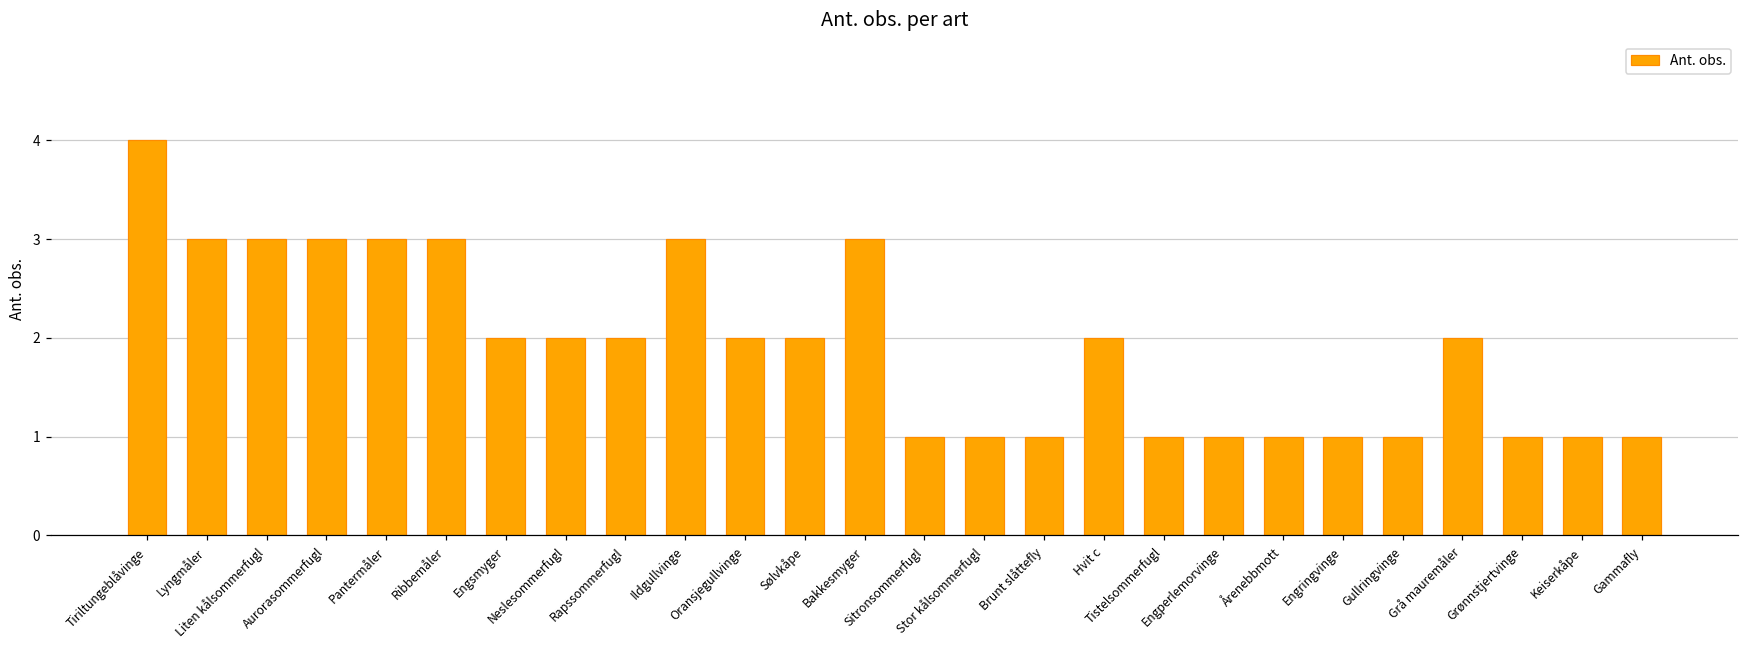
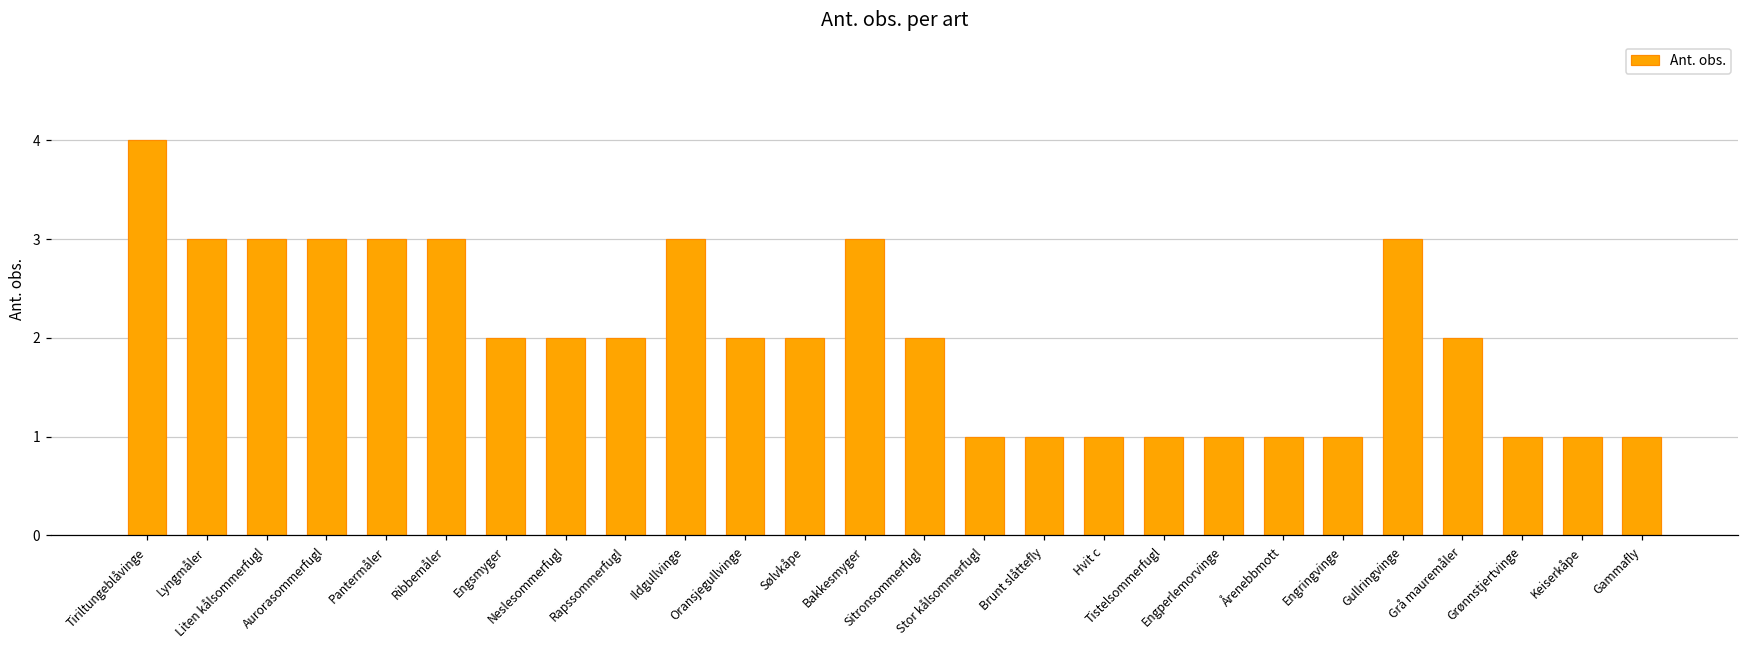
  {
    "Tiriltungeblåvinge": 4,
    "Lyngmåler": 3,
    "Liten kålsommerfugl": 3,
    "Aurorasommerfugl": 3,
    "Pantermåler": 3,
    "Ribbemåler": 3,
    "Engsmyger": 2,
    "Neslesommerfugl": 2,
    "Rapssommerfugl": 2,
    "Ildgullvinge": 3,
    "Oransjegullvinge": 2,
    "Sølvkåpe": 2,
    "Bakkesmyger": 3,
-   "Sitronsommerfugl": 1,
+   "Sitronsommerfugl": 2,
    "Stor kålsommerfugl": 1,
    "Brunt slåttefly": 1,
-   "Hvit c": 2,
+   "Hvit c": 1,
    "Tistelsommerfugl": 1,
    "Engperlemorvinge": 1,
    "Årenebbmott": 1,
    "Engringvinge": 1,
-   "Gullringvinge": 1,
+   "Gullringvinge": 3,
    "Grå mauremåler": 2,
    "Grønnstjertvinge": 1,
    "Keiserkåpe": 1,
    "Gammafly": 1
  }
